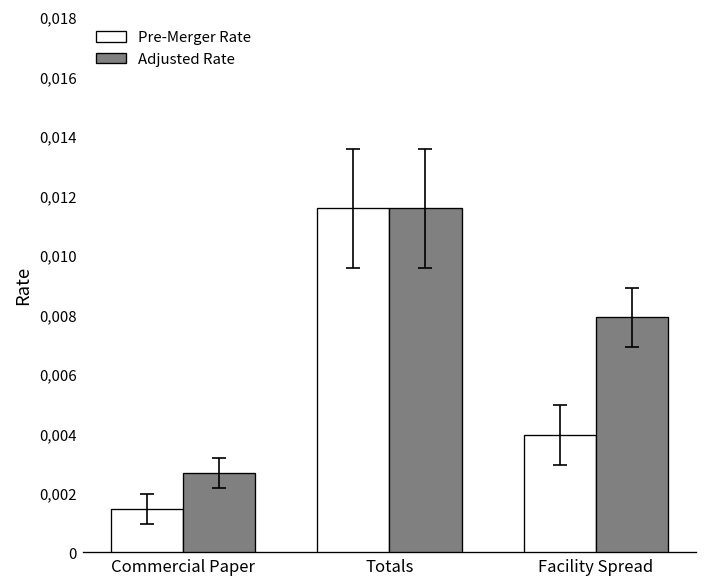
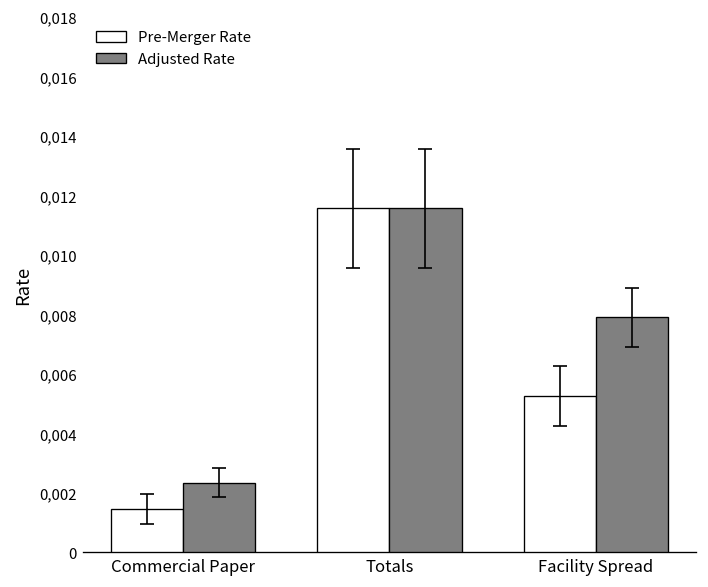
  {
    "Pre-Merger Rate": {
      "Commercial Paper": 1.5,
      "Totals": 11.6,
-     "Facility Spread": 4.0
+     "Facility Spread": 5.3
    },
    "Adjusted Rate": {
-     "Commercial Paper": 2.7,
+     "Commercial Paper": 2.3,
      "Totals": 11.6,
      "Facility Spread": 7.9
    }
  }
